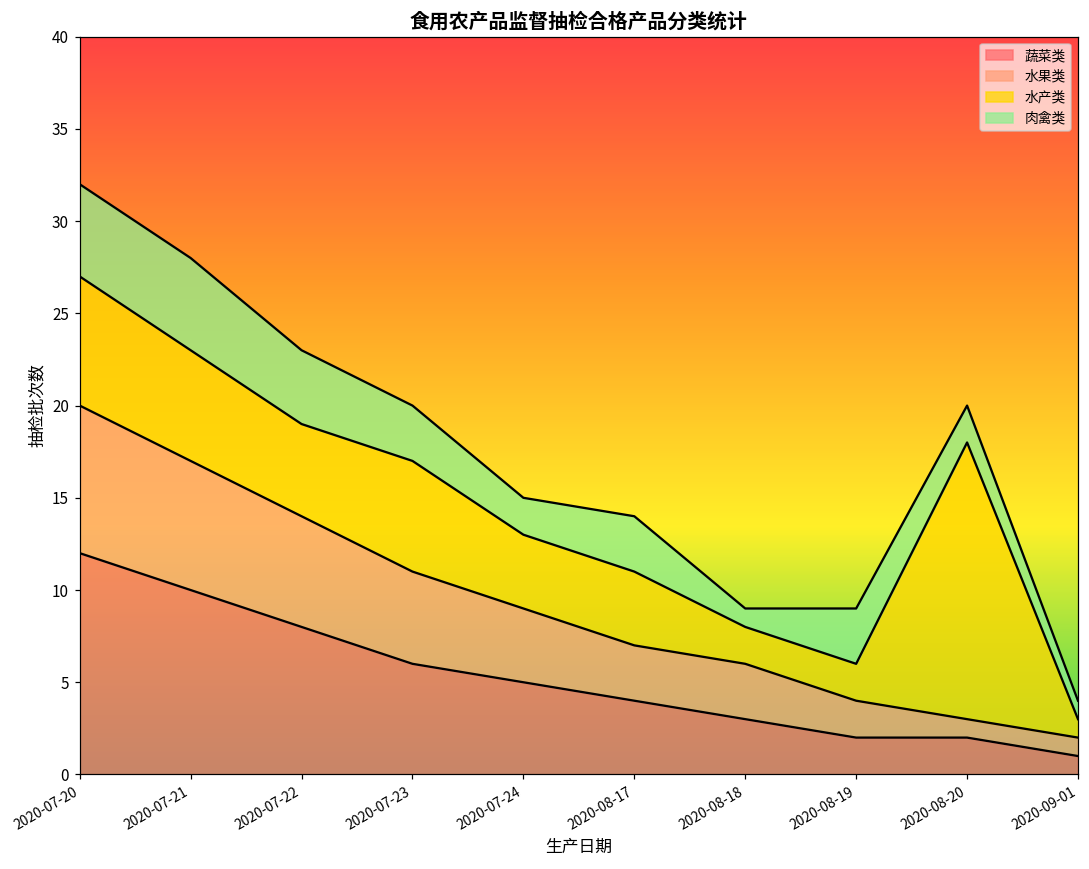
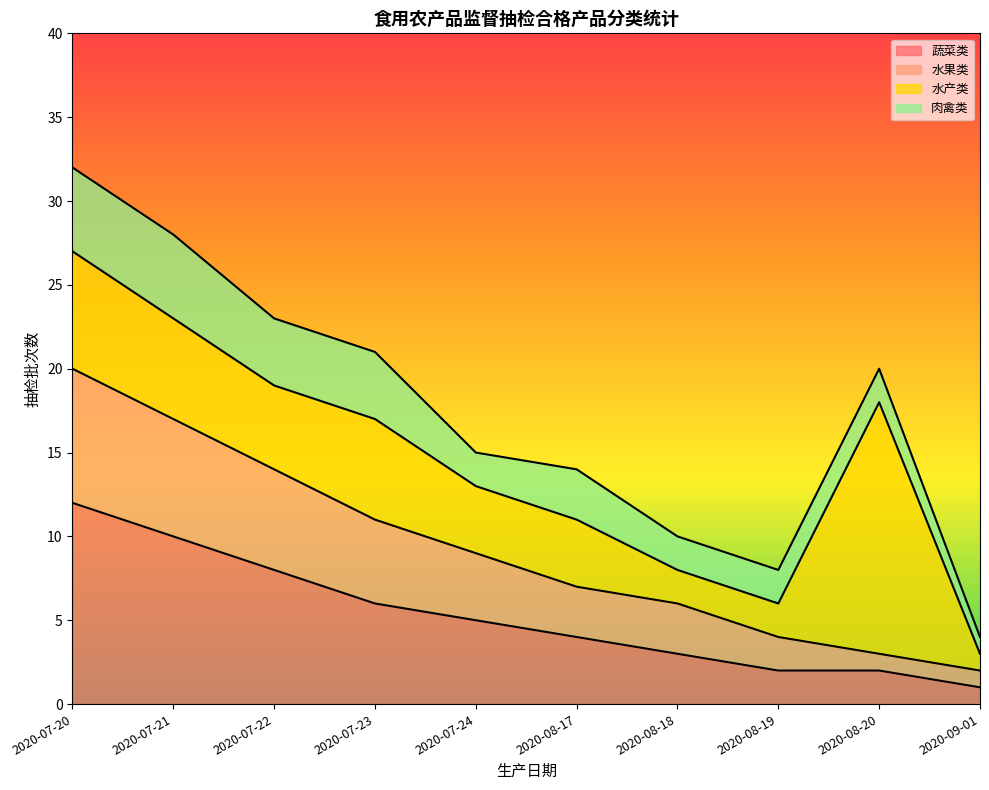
  {
    "水产类": {
      "2020-07-20": 7,
      "2020-07-21": 6,
      "2020-07-22": 5,
      "2020-07-23": 6,
      "2020-07-24": 4,
      "2020-08-17": 4,
      "2020-08-18": 2,
      "2020-08-19": 2,
      "2020-08-20": 15,
      "2020-09-01": 1
    },
    "肉禽类": {
      "2020-07-20": 5,
      "2020-07-21": 5,
      "2020-07-22": 4,
-     "2020-07-23": 3,
+     "2020-07-23": 4,
      "2020-07-24": 2,
      "2020-08-17": 3,
-     "2020-08-18": 1,
-     "2020-08-19": 3,
+     "2020-08-18": 2,
+     "2020-08-19": 2,
      "2020-08-20": 2,
      "2020-09-01": 1
    }
  }
